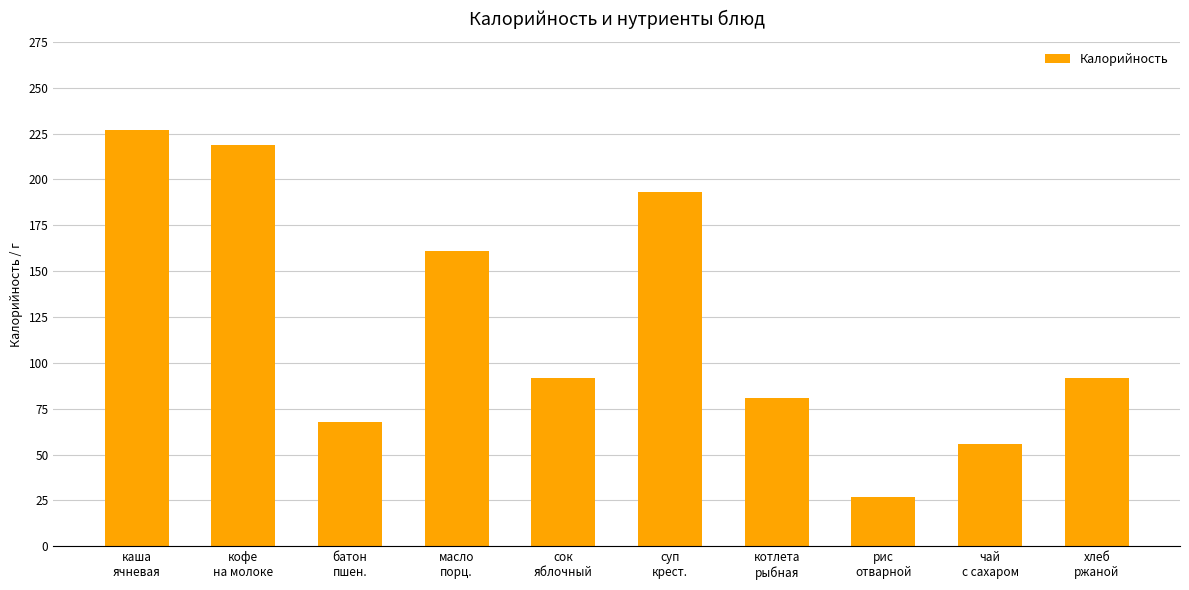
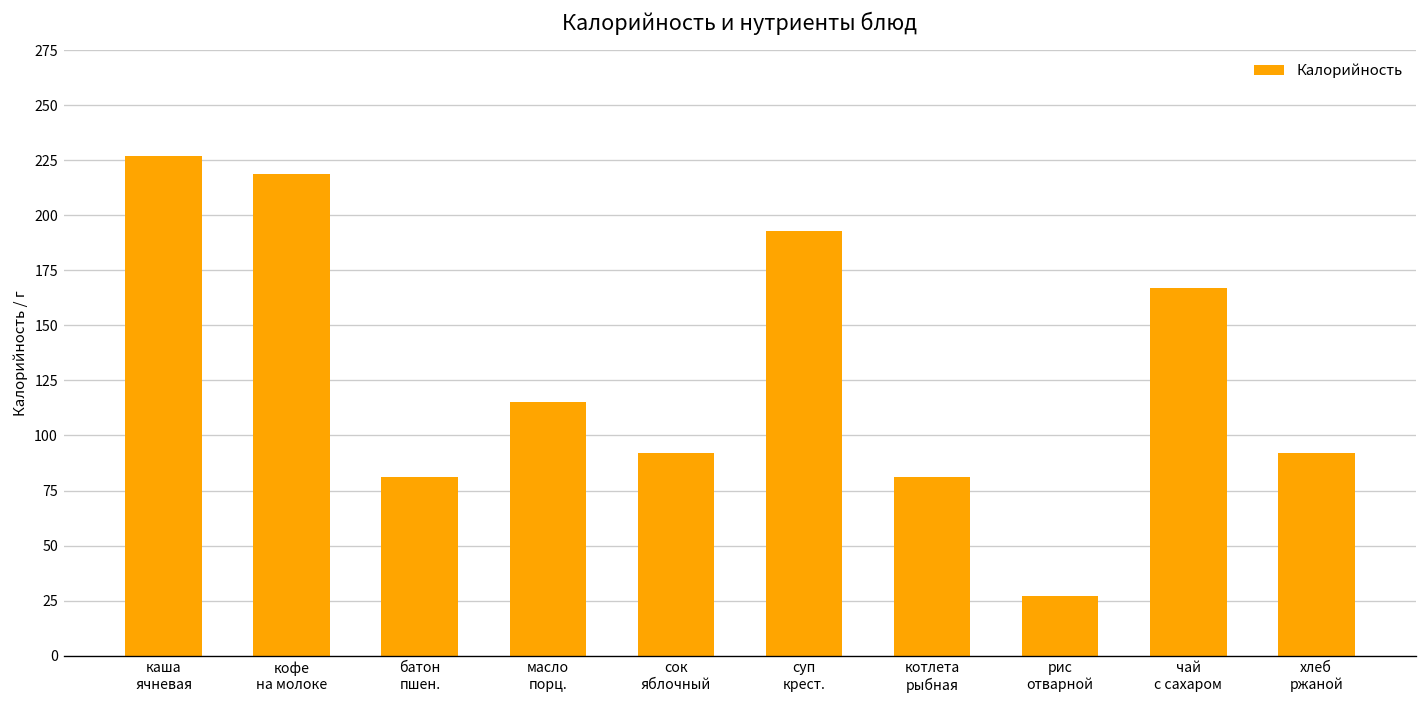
  {
    "каша ячневая": 227,
    "кофе на молоке": 219,
-   "батон пшен.": 68,
-   "масло порц.": 161,
+   "батон пшен.": 81,
+   "масло порц.": 115,
    "сок яблочный": 92,
    "суп крест.": 193,
    "котлета рыбная": 81,
    "рис отварной": 27,
-   "чай с сахаром": 56,
+   "чай с сахаром": 167,
    "хлеб ржаной": 92
  }
